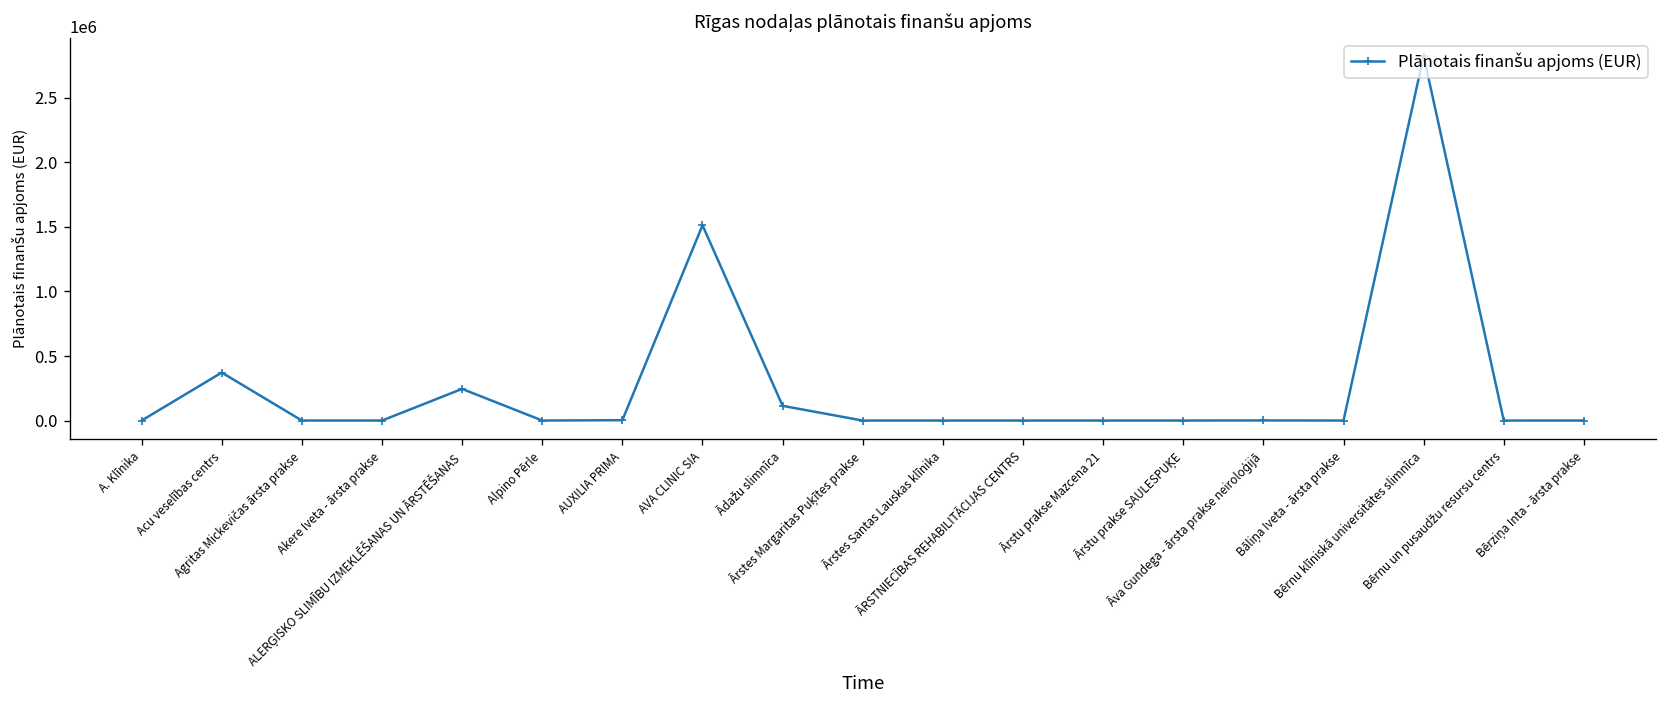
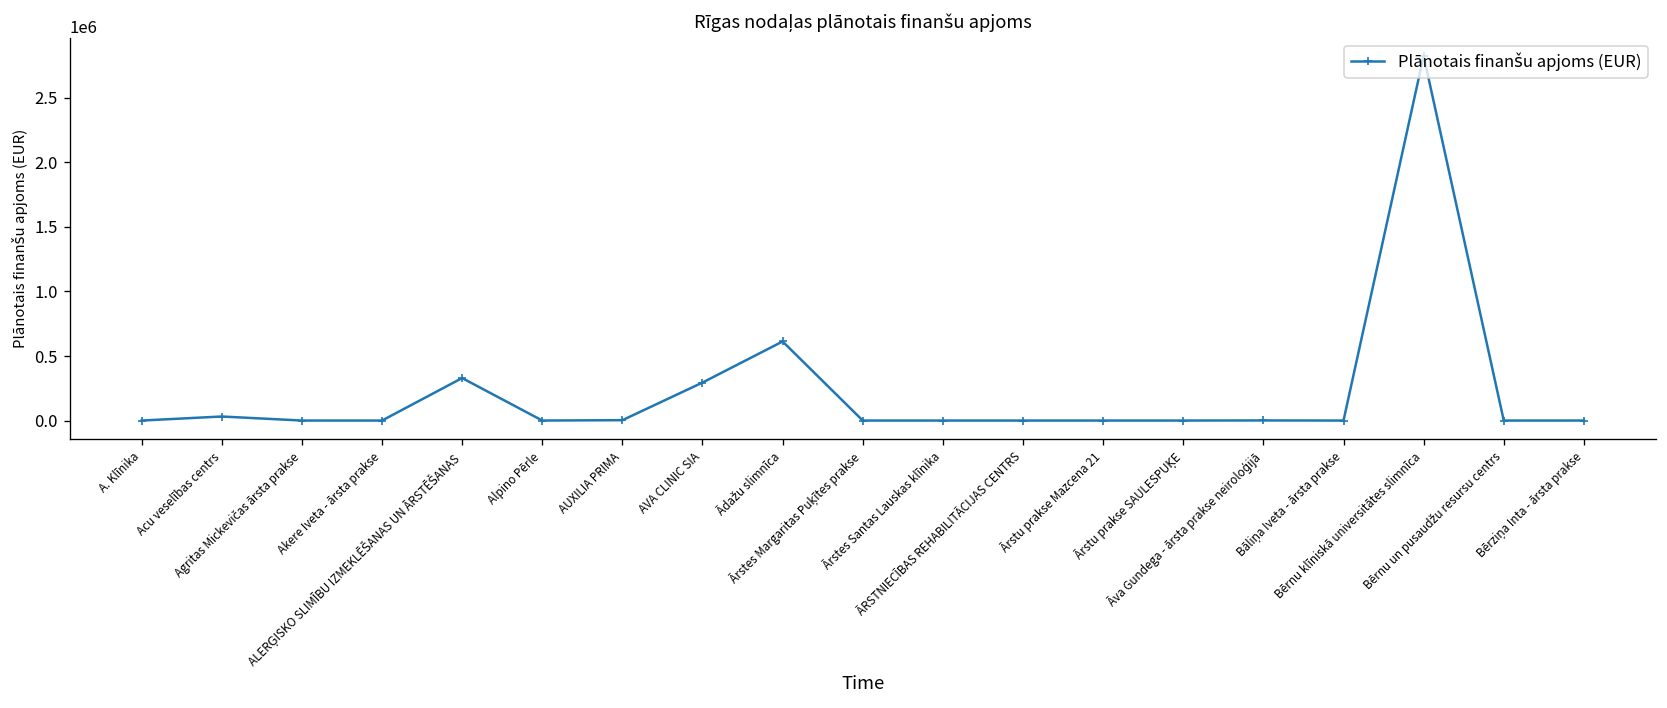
  {
    "A. Klīnika": 0,
-   "Acu veselības centrs": 370000,
+   "Acu veselības centrs": 30000,
    "Agritas Mickevičas ārsta prakse": 0,
    "Akere Iveta - ārsta prakse": 0,
-   "ALERĢISKO SLIMĪBU IZMEKLĒŠANAS UN ĀRSTĒŠANAS": 250000,
+   "ALERĢISKO SLIMĪBU IZMEKLĒŠANAS UN ĀRSTĒŠANAS": 330000,
    "Alpino Pērle": 0,
    "AUXILIA PRIMA": 0,
-   "AVA CLINIC SIA": 1510000,
-   "Ādažu slimnīca": 110000,
+   "AVA CLINIC SIA": 290000,
+   "Ādažu slimnīca": 610000,
    "Ārstes Margaritas Puķītes prakse": 0,
    "Ārstes Santas Lauskas klīnika": 0,
    "ĀRSTNIECĪBAS REHABILITĀCIJAS CENTRS": 0,
    "Ārstu prakse Mazcena 21": 0,
    "Ārstu prakse SAULESPUĶE": 0,
    "Āva Gundega - ārsta prakse neiroloģijā": 0,
    "Bāliņa Iveta - ārsta prakse": 0,
    "Bērnu un pusaudžu resursu centrs": 0,
    "Bērziņa Inta - ārsta prakse": 0
  }
